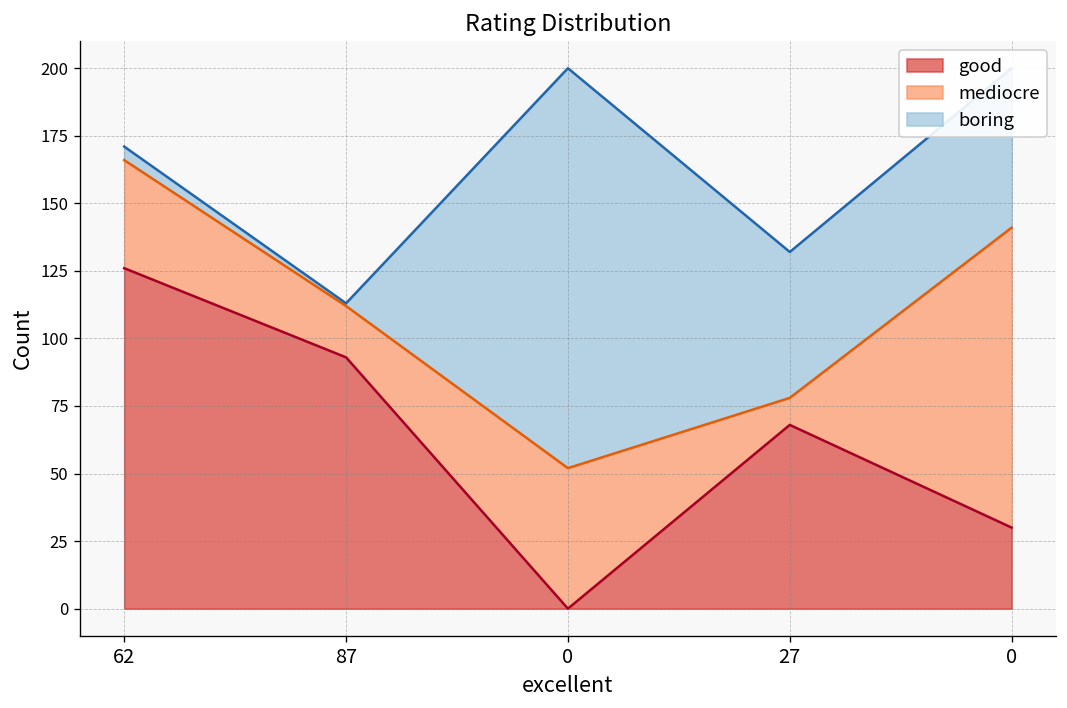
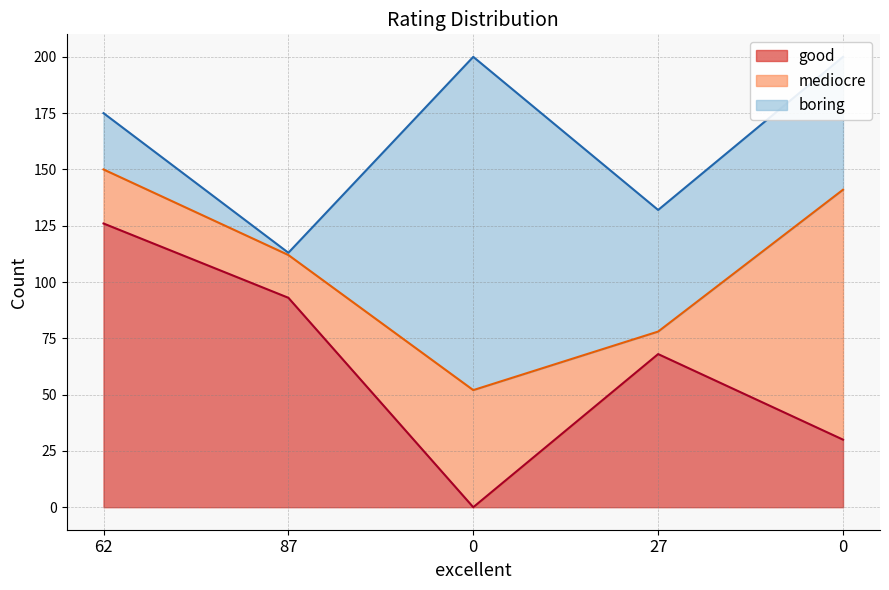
  {
    "good": {
      "62": 126,
      "87": 93,
      "27": 68
    },
    "mediocre": {
-     "62": 40,
+     "62": 24,
      "27": 10
    },
    "boring": {
-     "62": 5,
+     "62": 25,
      "27": 54
    }
  }
